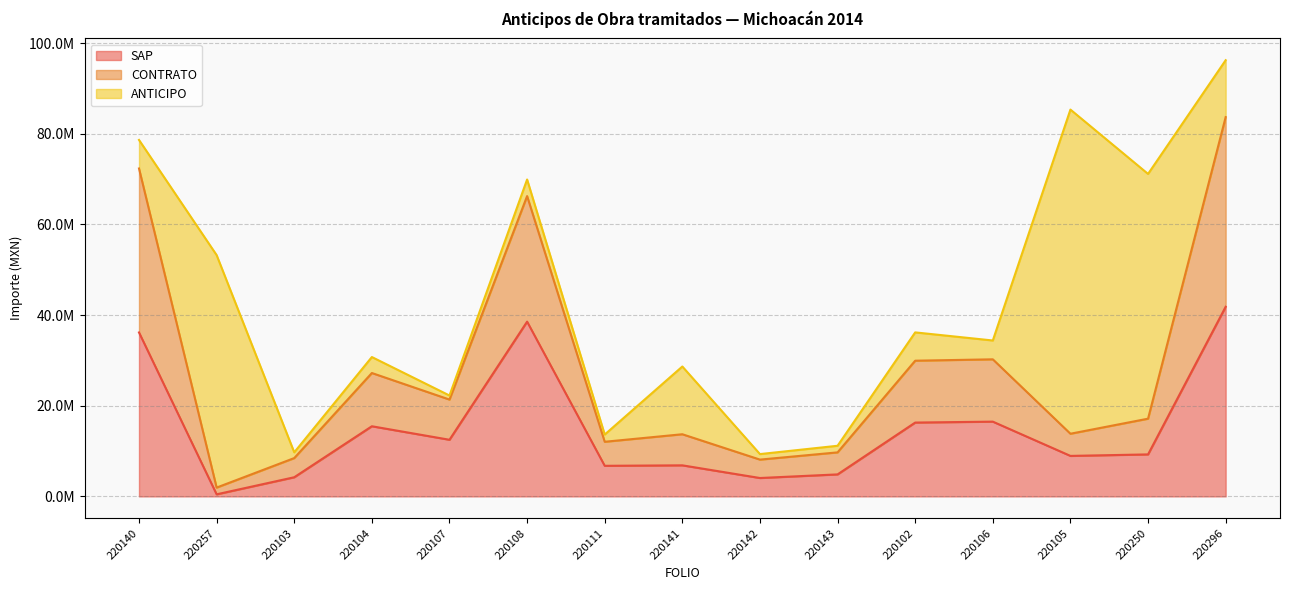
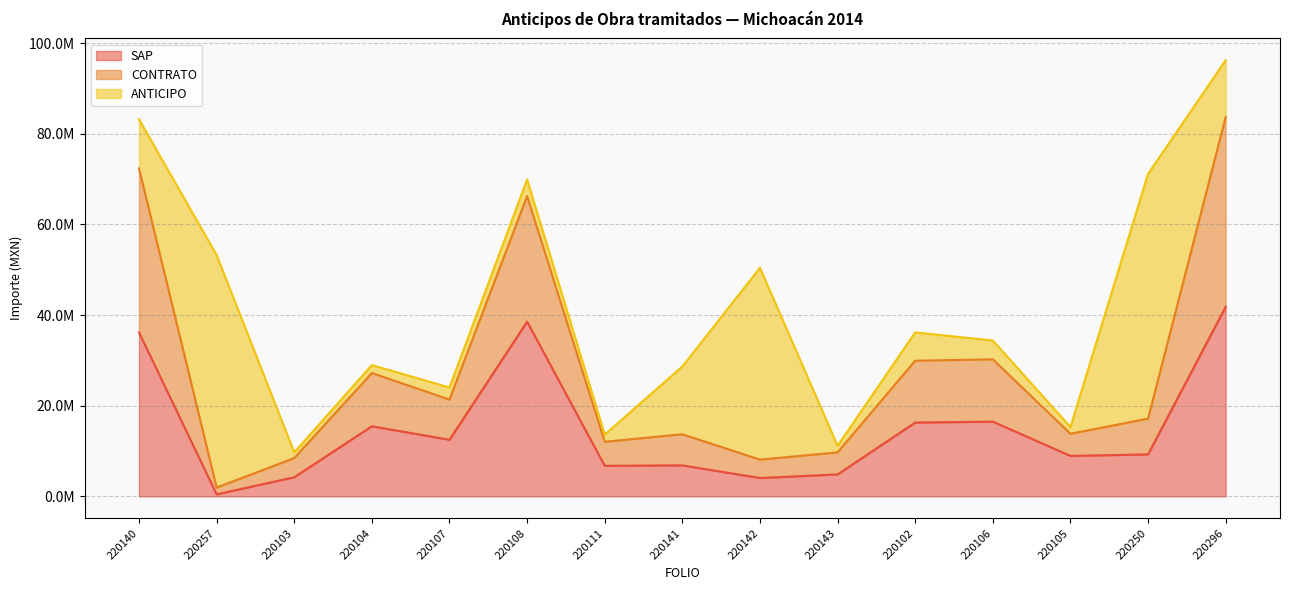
  {
    "ANTICIPO": {
-     "220140": 6000000,
+     "220140": 11000000,
      "220257": 51000000,
      "220103": 1000000,
-     "220104": 4000000,
-     "220107": 1000000,
+     "220104": 2000000,
+     "220107": 3000000,
      "220108": 4000000,
      "220111": 2000000,
      "220141": 15000000,
-     "220142": 1000000,
+     "220142": 42000000,
      "220143": 1000000,
      "220102": 6000000,
      "220106": 4000000,
-     "220105": 72000000,
+     "220105": 1000000,
      "220250": 54000000,
      "220296": 13000000
    }
  }
